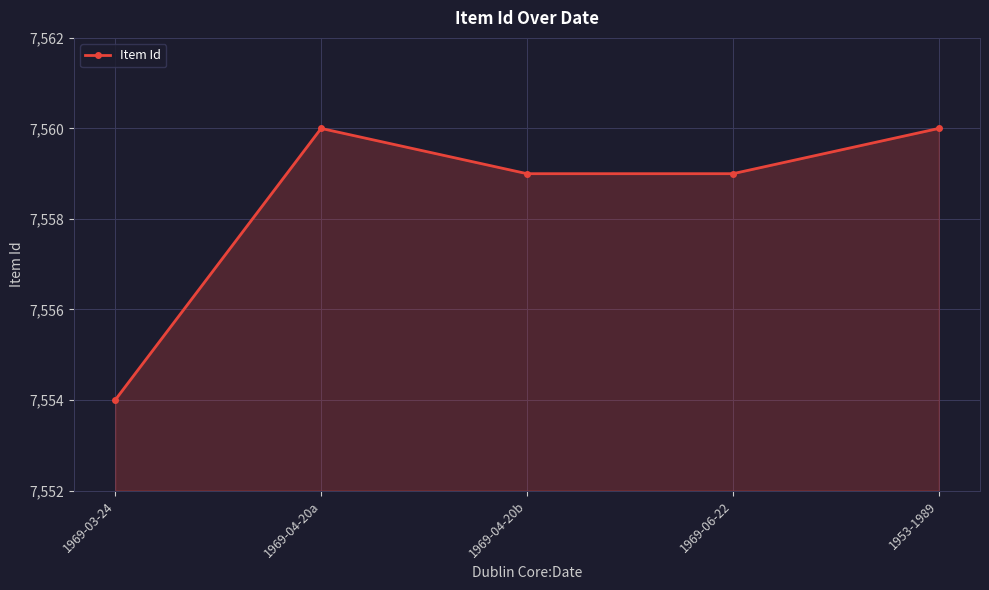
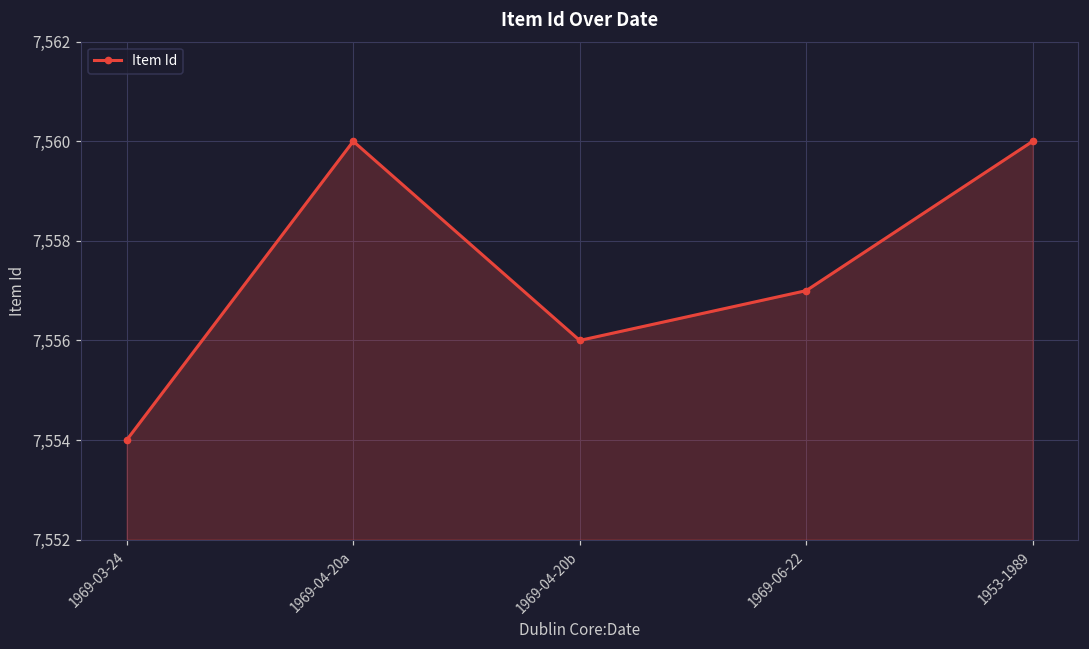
  {
    "1969-03-24": "7,554",
    "1969-04-20a": "7,560",
-   "1969-04-20b": "7,559",
-   "1969-06-22": "7,559",
+   "1969-04-20b": "7,556",
+   "1969-06-22": "7,557",
    "1953-1989": "7,560"
  }
